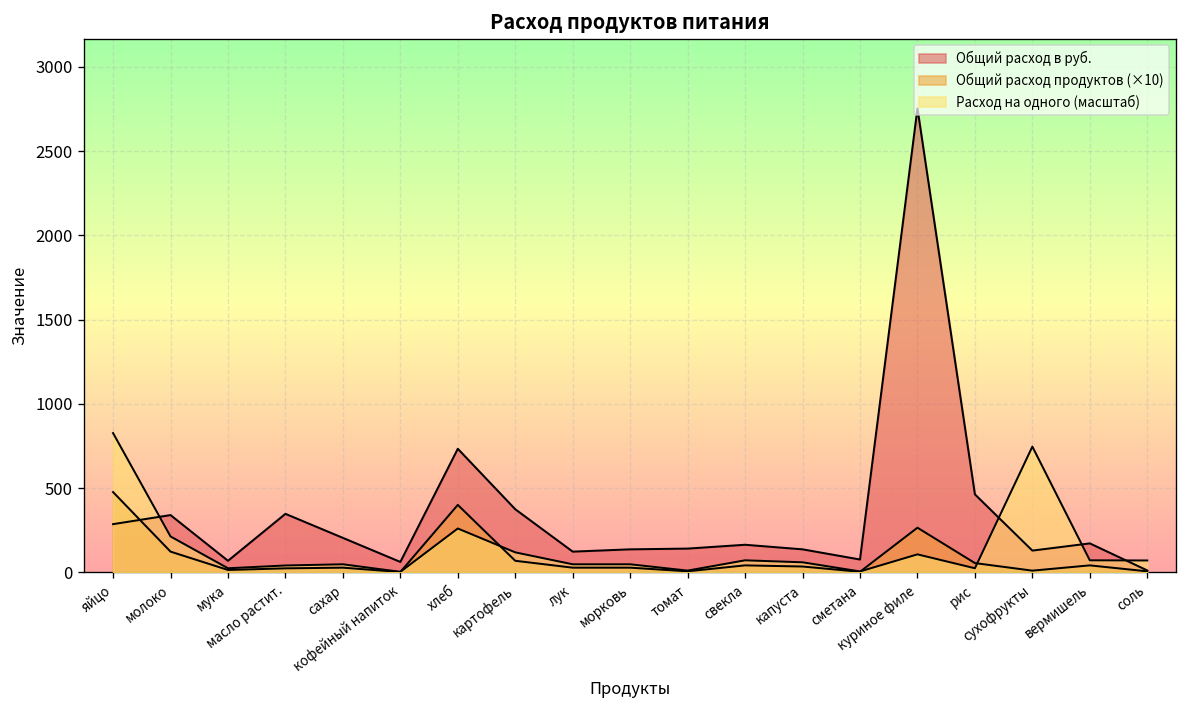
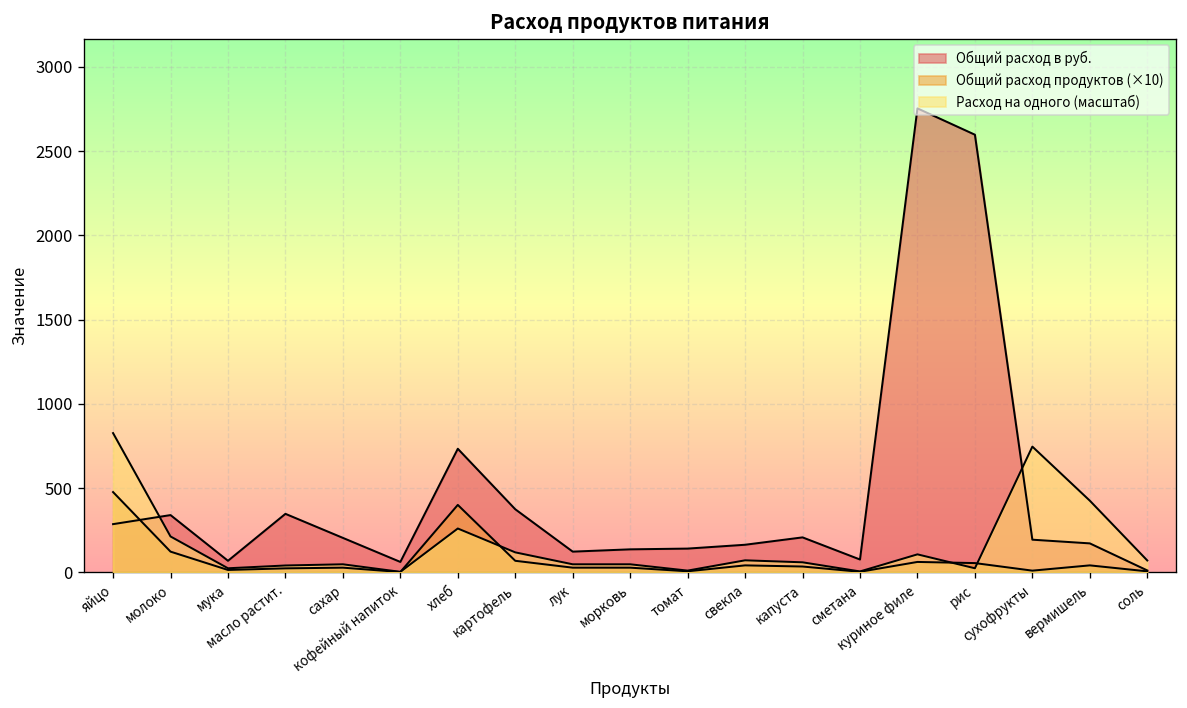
  {
    "Общий расход в руб.": {
      "яйцо": 290,
      "молоко": 340,
      "мука": 70,
      "масло растит.": 350,
      "сахар": 200,
      "кофейный напиток": 60,
      "хлеб": 730,
      "картофель": 370,
      "лук": 120,
      "морковь": 140,
      "томат": 140,
      "свекла": 160,
-     "капуста": 140,
+     "капуста": 210,
      "сметана": 80,
-     "рис": 460,
-     "сухофрукты": 130,
+     "рис": 2600,
+     "сухофрукты": 190,
      "вермишель": 170
    },
    "Общий расход продуктов (×10)": {
      "яйцо": 480,
      "молоко": 120,
      "сахар": 30,
      "хлеб": 400,
      "картофель": 70,
      "лук": 30,
      "морковь": 30,
      "свекла": 40,
      "капуста": 30,
-     "куриное филе": 260,
+     "куриное филе": 60,
      "рис": 50,
      "сухофрукты": 10,
      "вермишель": 40
    },
    "Расход на одного (масштаб)": {
      "яйцо": 830,
      "молоко": 210,
      "сахар": 50,
      "хлеб": 260,
      "картофель": 120,
      "лук": 50,
      "морковь": 50,
      "свекла": 70,
      "капуста": 60,
      "куриное филе": 110,
      "рис": 20,
      "сухофрукты": 750,
-     "вермишель": 70,
+     "вермишель": 420,
      "соль": 70
    }
  }
